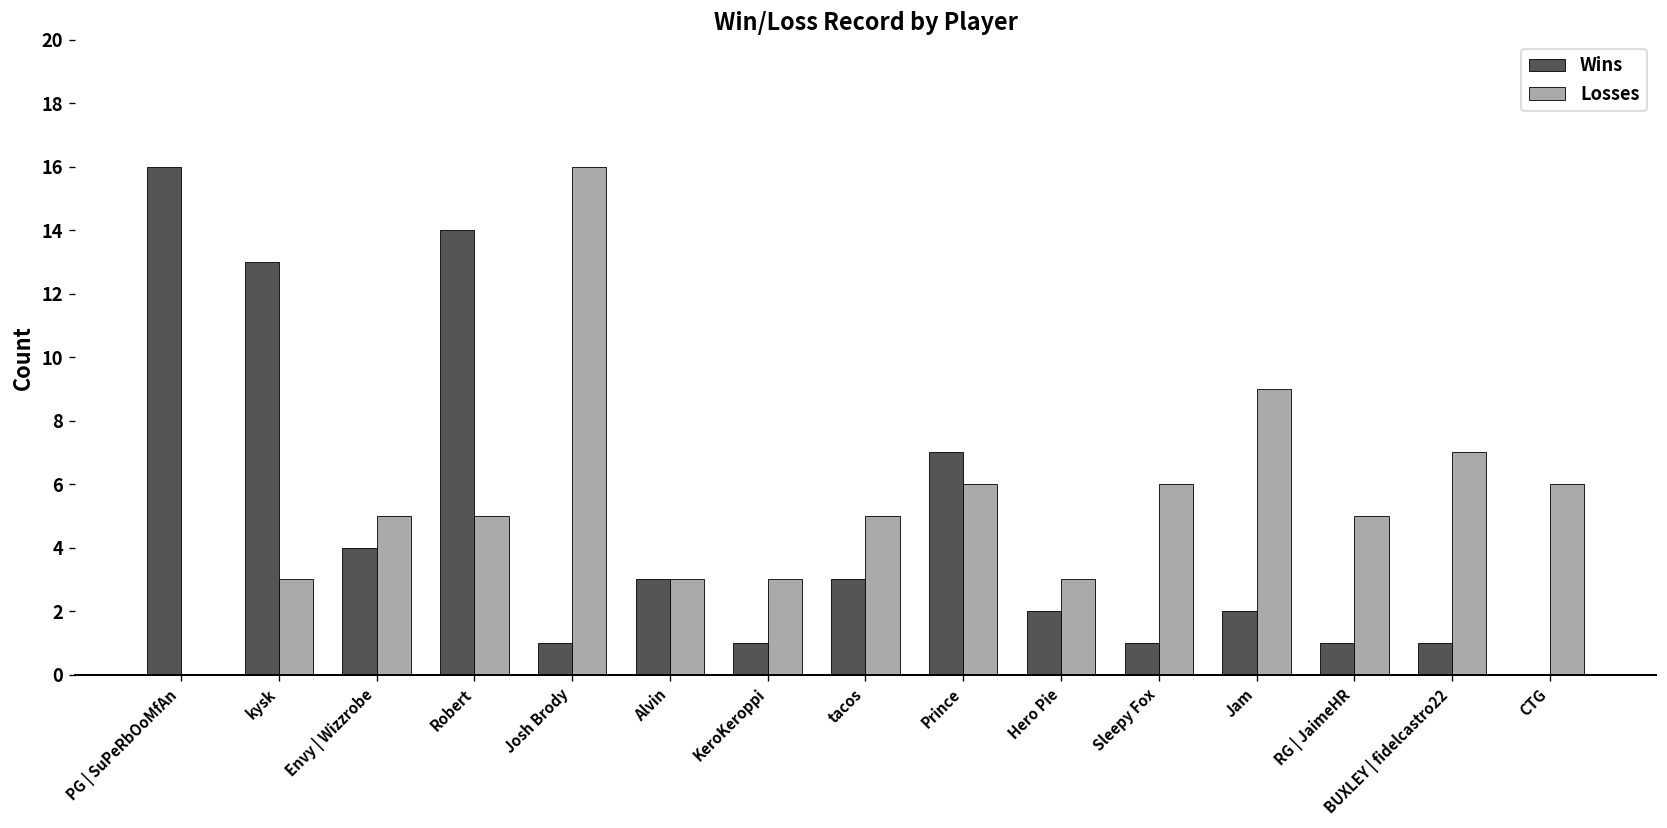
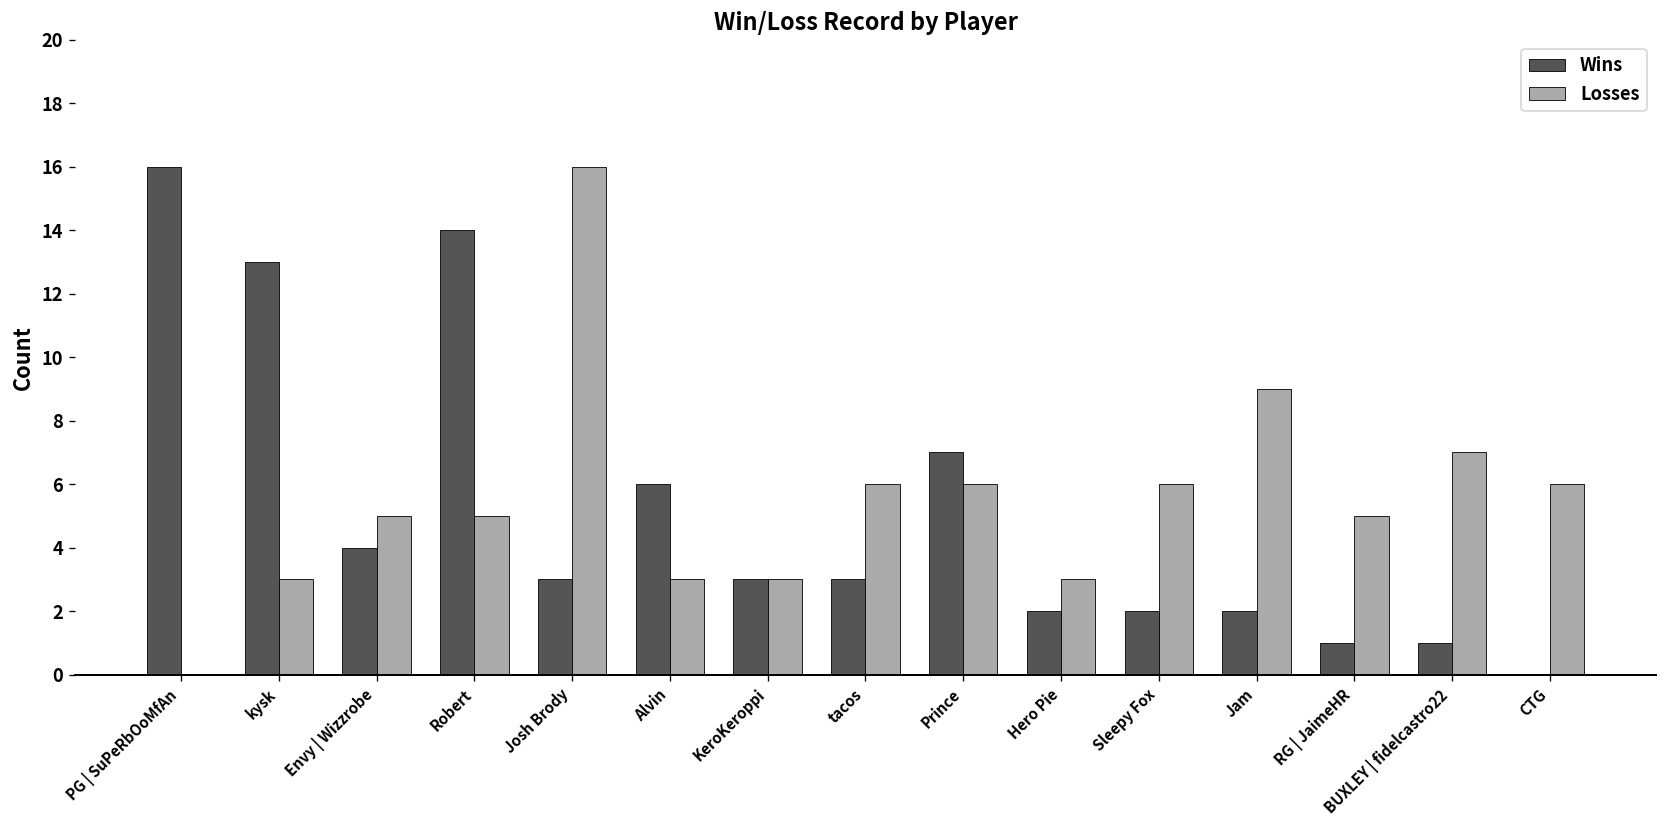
  {
    "Wins": {
      "PG | SuPeRbOoMfAn": 16,
      "kysk": 13,
      "Envy | Wizzrobe": 4,
      "Robert": 14,
-     "Josh Brody": 1,
-     "Alvin": 3,
-     "KeroKeroppi": 1,
+     "Josh Brody": 3,
+     "Alvin": 6,
+     "KeroKeroppi": 3,
      "tacos": 3,
      "Prince": 7,
      "Hero Pie": 2,
-     "Sleepy Fox": 1,
+     "Sleepy Fox": 2,
      "Jam": 2,
      "RG | JaimeHR": 1,
      "BUXLEY | fidelcastro22": 1,
      "CTG": 0
    },
    "Losses": {
      "PG | SuPeRbOoMfAn": 0,
      "kysk": 3,
      "Envy | Wizzrobe": 5,
      "Robert": 5,
      "Josh Brody": 16,
      "Alvin": 3,
      "KeroKeroppi": 3,
-     "tacos": 5,
+     "tacos": 6,
      "Prince": 6,
      "Hero Pie": 3,
      "Sleepy Fox": 6,
      "Jam": 9,
      "RG | JaimeHR": 5,
      "BUXLEY | fidelcastro22": 7,
      "CTG": 6
    }
  }
